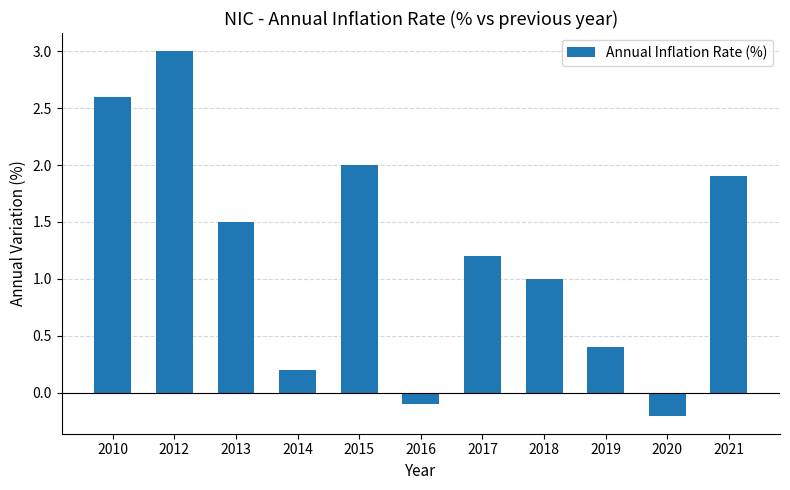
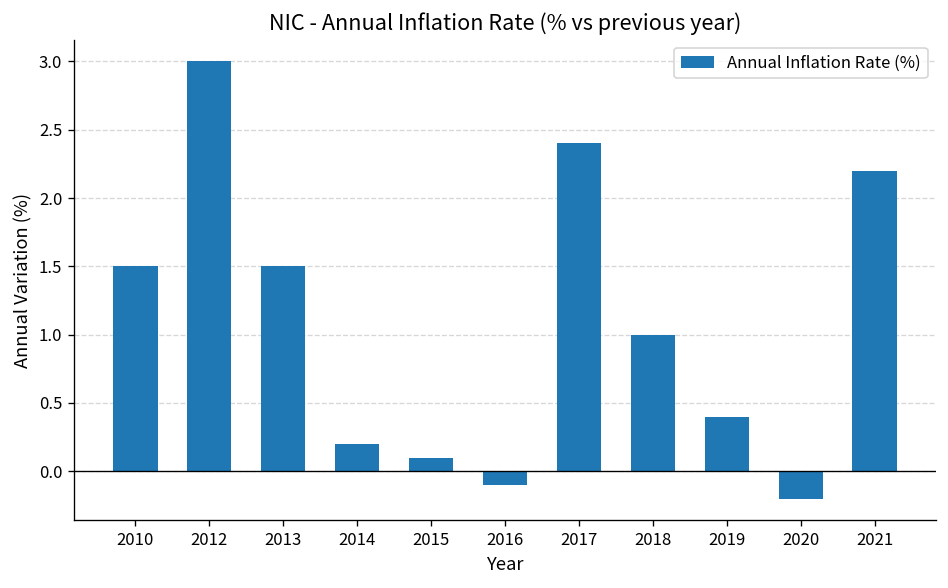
  {
-   "2010": 2.6,
+   "2010": 1.5,
    "2012": 3.0,
    "2013": 1.5,
    "2014": 0.2,
-   "2015": 2.0,
+   "2015": 0.1,
    "2016": -0.1,
-   "2017": 1.2,
+   "2017": 2.4,
    "2018": 1.0,
    "2019": 0.4,
    "2020": -0.2,
-   "2021": 1.9
+   "2021": 2.2
  }
